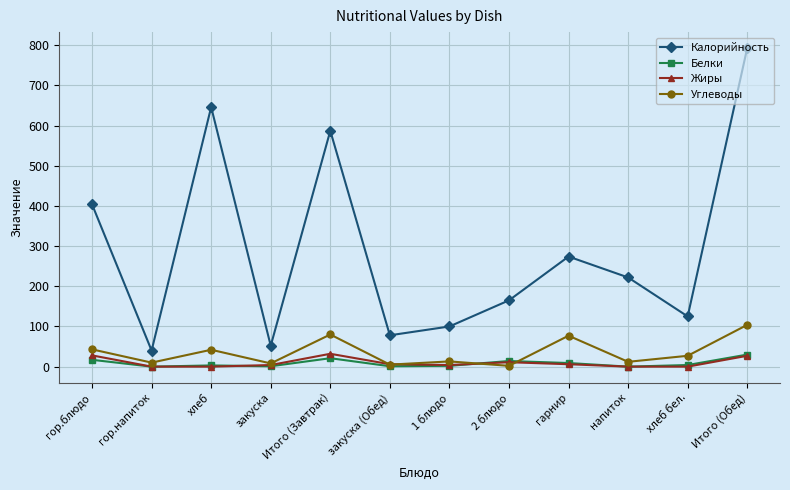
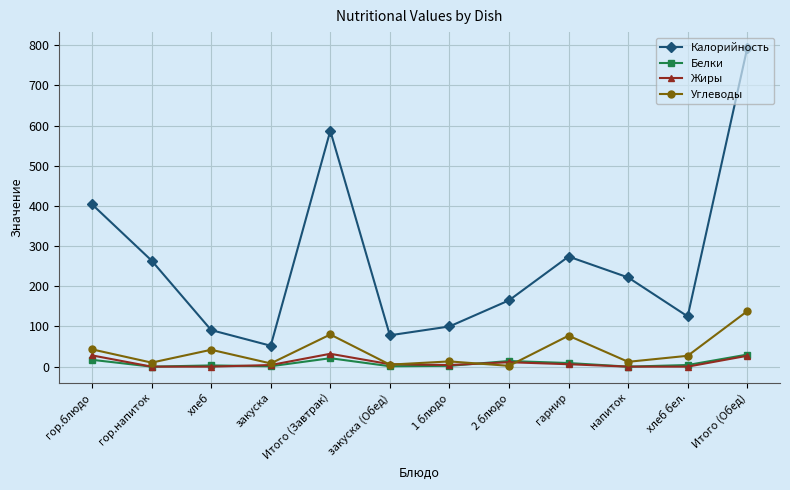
  {
    "Калорийность": {
      "гор.блюдо": 400,
-     "гор.напиток": 40,
-     "хлеб": 650,
+     "гор.напиток": 260,
+     "хлеб": 90,
      "закуска": 50,
      "Итого (Завтрак)": 590,
      "закуска (Обед)": 80,
      "1 блюдо": 100,
      "2 блюдо": 170,
      "гарнир": 270,
      "напиток": 220,
      "хлеб бел.": 130
    },
    "Белки": {
      "гор.блюдо": 20,
      "Итого (Завтрак)": 20
    },
    "Жиры": {
      "гор.блюдо": 30,
      "Итого (Завтрак)": 30
    },
    "Углеводы": {
      "гор.блюдо": 40,
      "гор.напиток": 10,
      "хлеб": 40,
      "Итого (Завтрак)": 80,
      "1 блюдо": 10,
      "2 блюдо": 0,
      "гарнир": 80,
      "напиток": 10,
      "хлеб бел.": 30,
-     "Итого (Обед)": 100
+     "Итого (Обед)": 140
    }
  }
